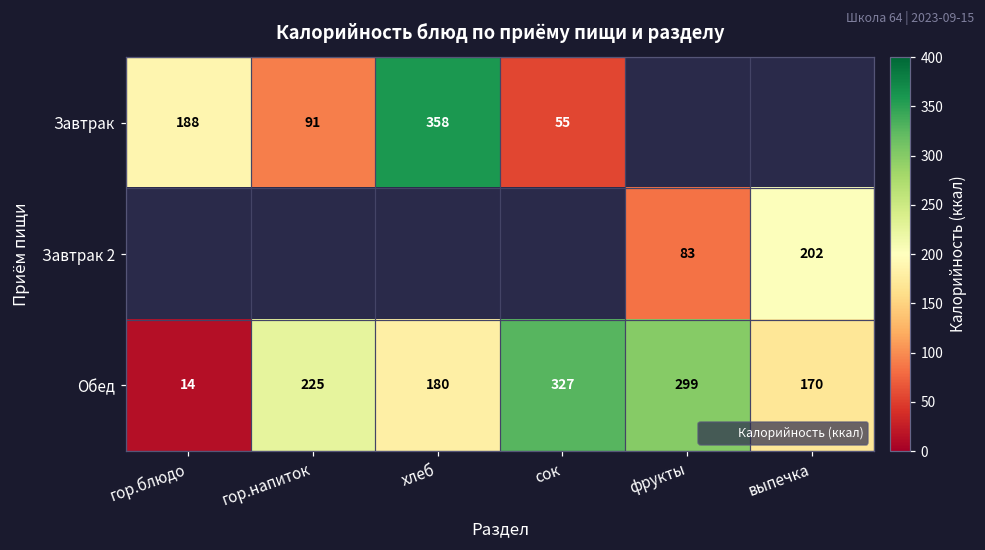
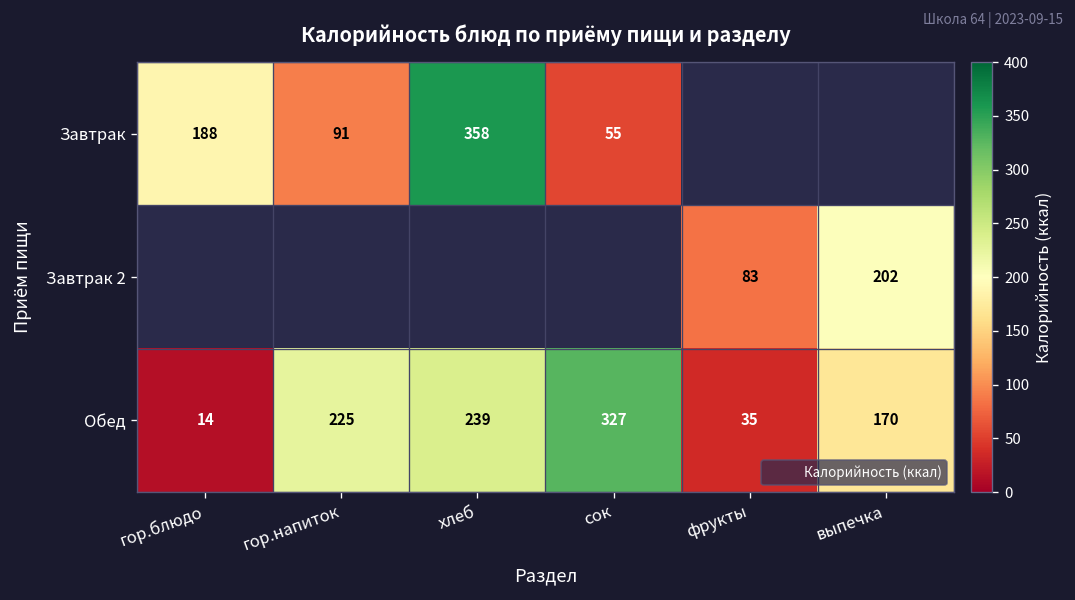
  {
    "Завтрак": {
      "гор.блюдо": 188,
      "гор.напиток": 91,
      "хлеб": 358,
      "сок": 55
    },
    "Завтрак 2": {
      "фрукты": 83,
      "выпечка": 202
    },
    "Обед": {
      "гор.блюдо": 14,
      "гор.напиток": 225,
-     "хлеб": 180,
+     "хлеб": 239,
      "сок": 327,
-     "фрукты": 299,
+     "фрукты": 35,
      "выпечка": 170
    }
  }
